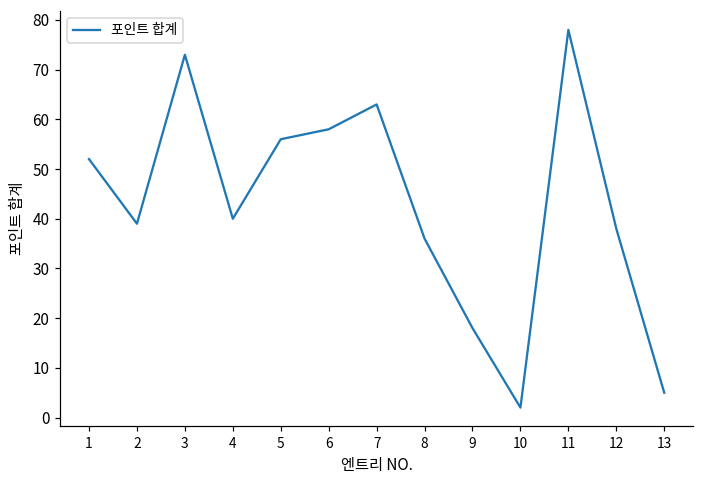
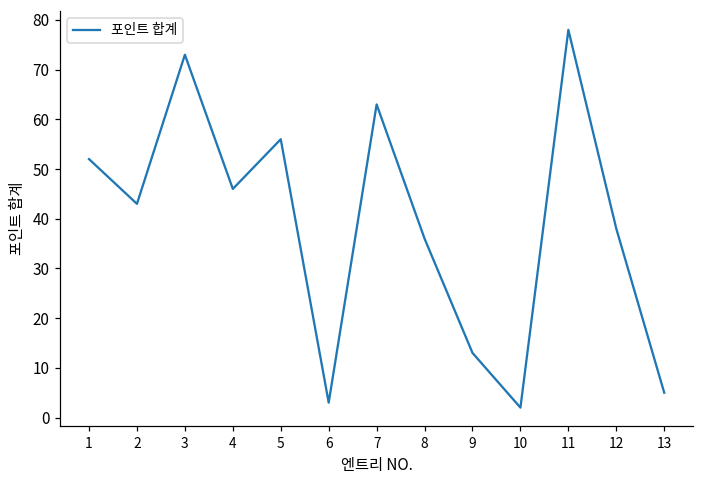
  {
    "1": 52,
-   "2": 39,
+   "2": 43,
    "3": 73,
-   "4": 40,
+   "4": 46,
    "5": 56,
-   "6": 58,
+   "6": 3,
    "7": 63,
    "8": 36,
-   "9": 18,
+   "9": 13,
    "10": 2,
    "11": 78,
    "12": 38,
    "13": 5
  }
